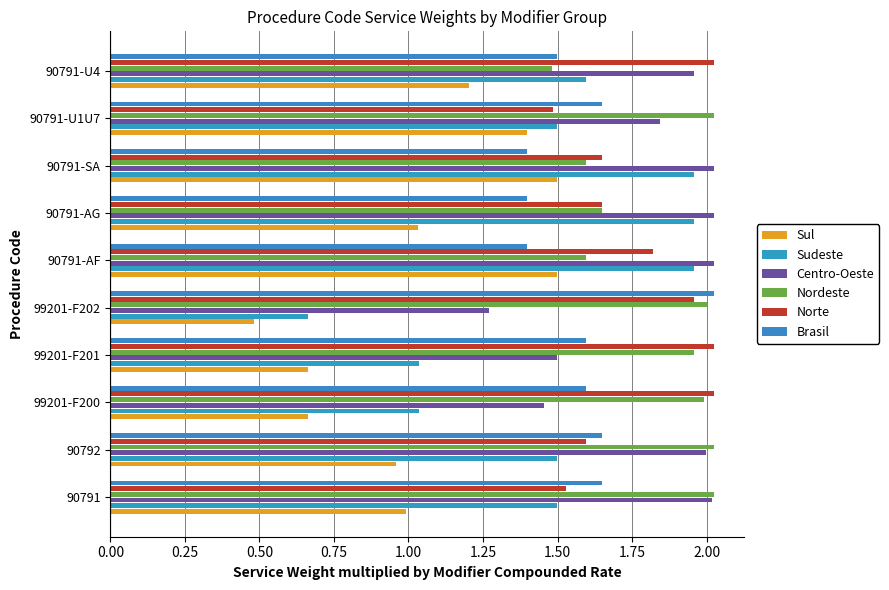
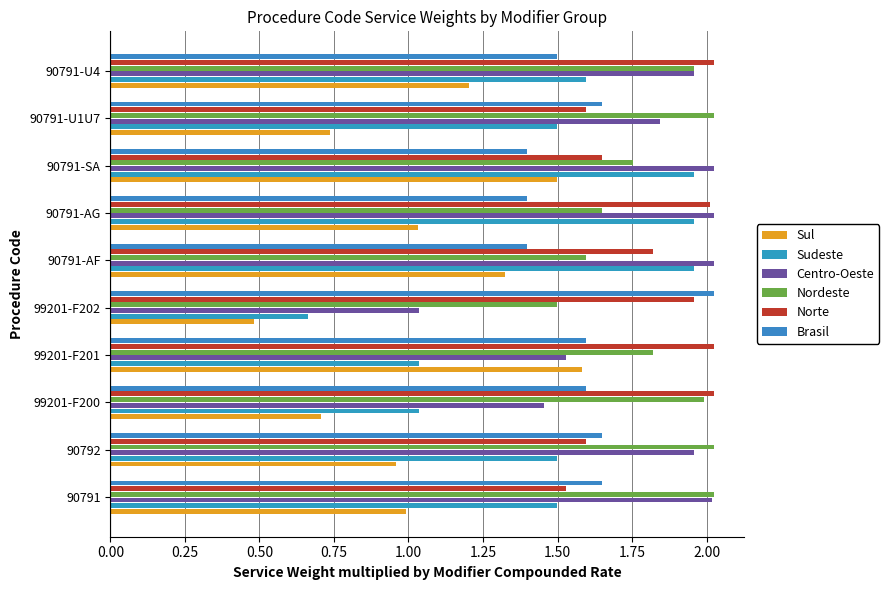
  {
    "Sul": {
      "90791-U4": 1.20,
-     "90791-U1U7": 1.40,
+     "90791-U1U7": 0.74,
      "90791-SA": 1.50,
      "90791-AG": 1.03,
-     "90791-AF": 1.50,
+     "90791-AF": 1.32,
      "99201-F202": 0.48,
-     "99201-F201": 0.66,
-     "99201-F200": 0.66,
+     "99201-F201": 1.58,
+     "99201-F200": 0.71,
      "90792": 0.96,
      "90791": 0.99
    },
    "Centro-Oeste": {
      "90791-U4": 1.96,
      "90791-U1U7": 1.85,
      "90791-SA": 2.02,
      "90791-AG": 2.02,
      "90791-AF": 2.02,
-     "99201-F202": 1.27,
-     "99201-F201": 1.50,
+     "99201-F202": 1.03,
+     "99201-F201": 1.53,
      "99201-F200": 1.46,
-     "90792": 2.00,
+     "90792": 1.96,
      "90791": 2.02
    },
    "Nordeste": {
-     "90791-U4": 1.48,
+     "90791-U4": 1.96,
      "90791-U1U7": 2.02,
-     "90791-SA": 1.60,
+     "90791-SA": 1.75,
      "90791-AG": 1.65,
      "90791-AF": 1.60,
-     "99201-F202": 2.00,
-     "99201-F201": 1.96,
+     "99201-F202": 1.50,
+     "99201-F201": 1.82,
      "99201-F200": 1.99,
      "90792": 2.02,
      "90791": 2.02
    },
    "Norte": {
      "90791-U4": 2.02,
-     "90791-U1U7": 1.48,
+     "90791-U1U7": 1.60,
      "90791-SA": 1.65,
-     "90791-AG": 1.65,
+     "90791-AG": 2.01,
      "90791-AF": 1.82,
      "99201-F202": 1.96,
      "99201-F201": 2.02,
      "99201-F200": 2.02,
      "90792": 1.60,
      "90791": 1.53
    }
  }
